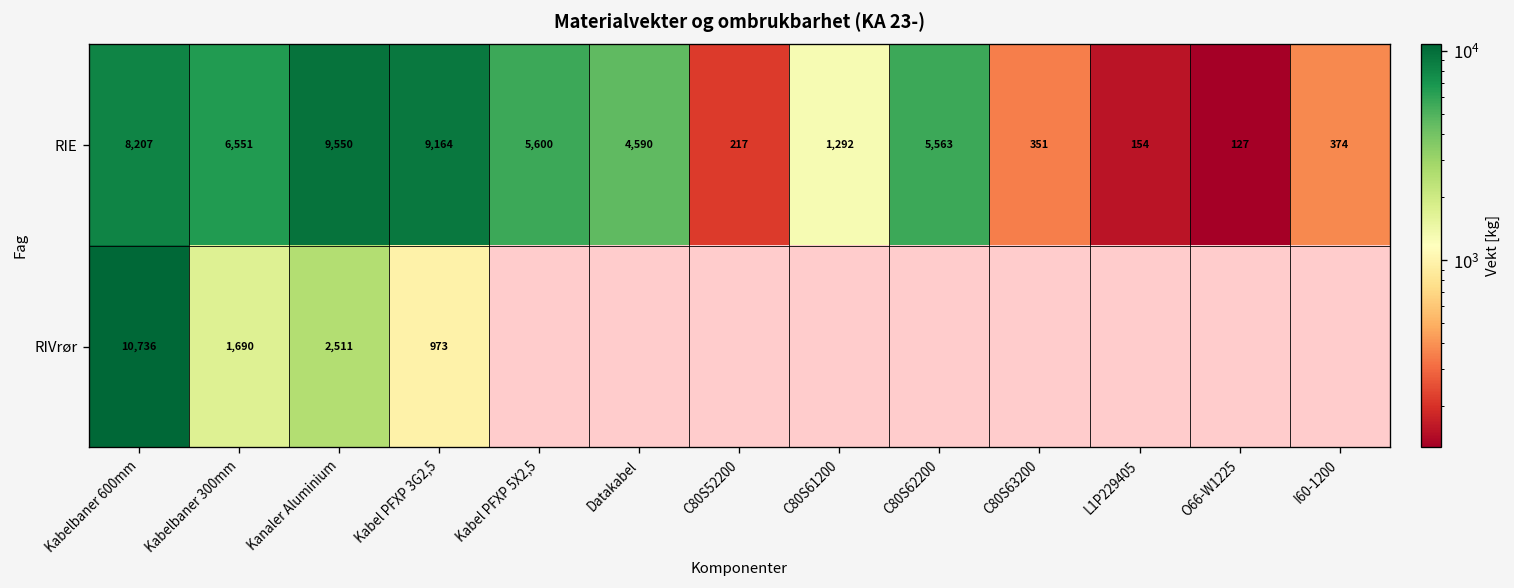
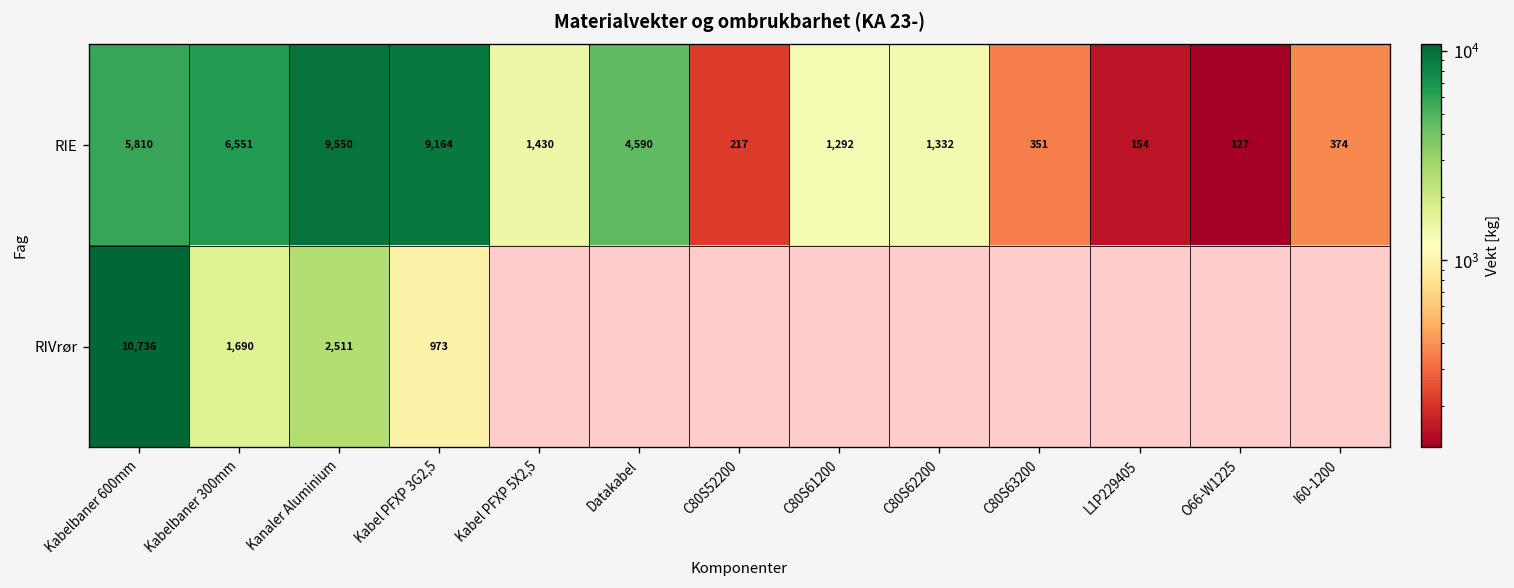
  {
    "RIE": {
-     "Kabelbaner 600mm": "8,207",
+     "Kabelbaner 600mm": "5,810",
      "Kabelbaner 300mm": "6,551",
      "Kanaler Aluminium": "9,550",
      "Kabel PFXP 3G2,5": "9,164",
-     "Kabel PFXP 5X2,5": "5,600",
+     "Kabel PFXP 5X2,5": "1,430",
      "Datakabel": "4,590",
      "C80S52200": "217",
      "C80S61200": "1,292",
-     "C80S62200": "5,563",
+     "C80S62200": "1,332",
      "C80S63200": "351",
      "L1P229405": "154",
      "O66-W1225": "127",
      "I60-1200": "374"
    },
    "RIVrør": {
      "Kabelbaner 600mm": "10,736",
      "Kabelbaner 300mm": "1,690",
      "Kanaler Aluminium": "2,511",
      "Kabel PFXP 3G2,5": "973"
    }
  }
